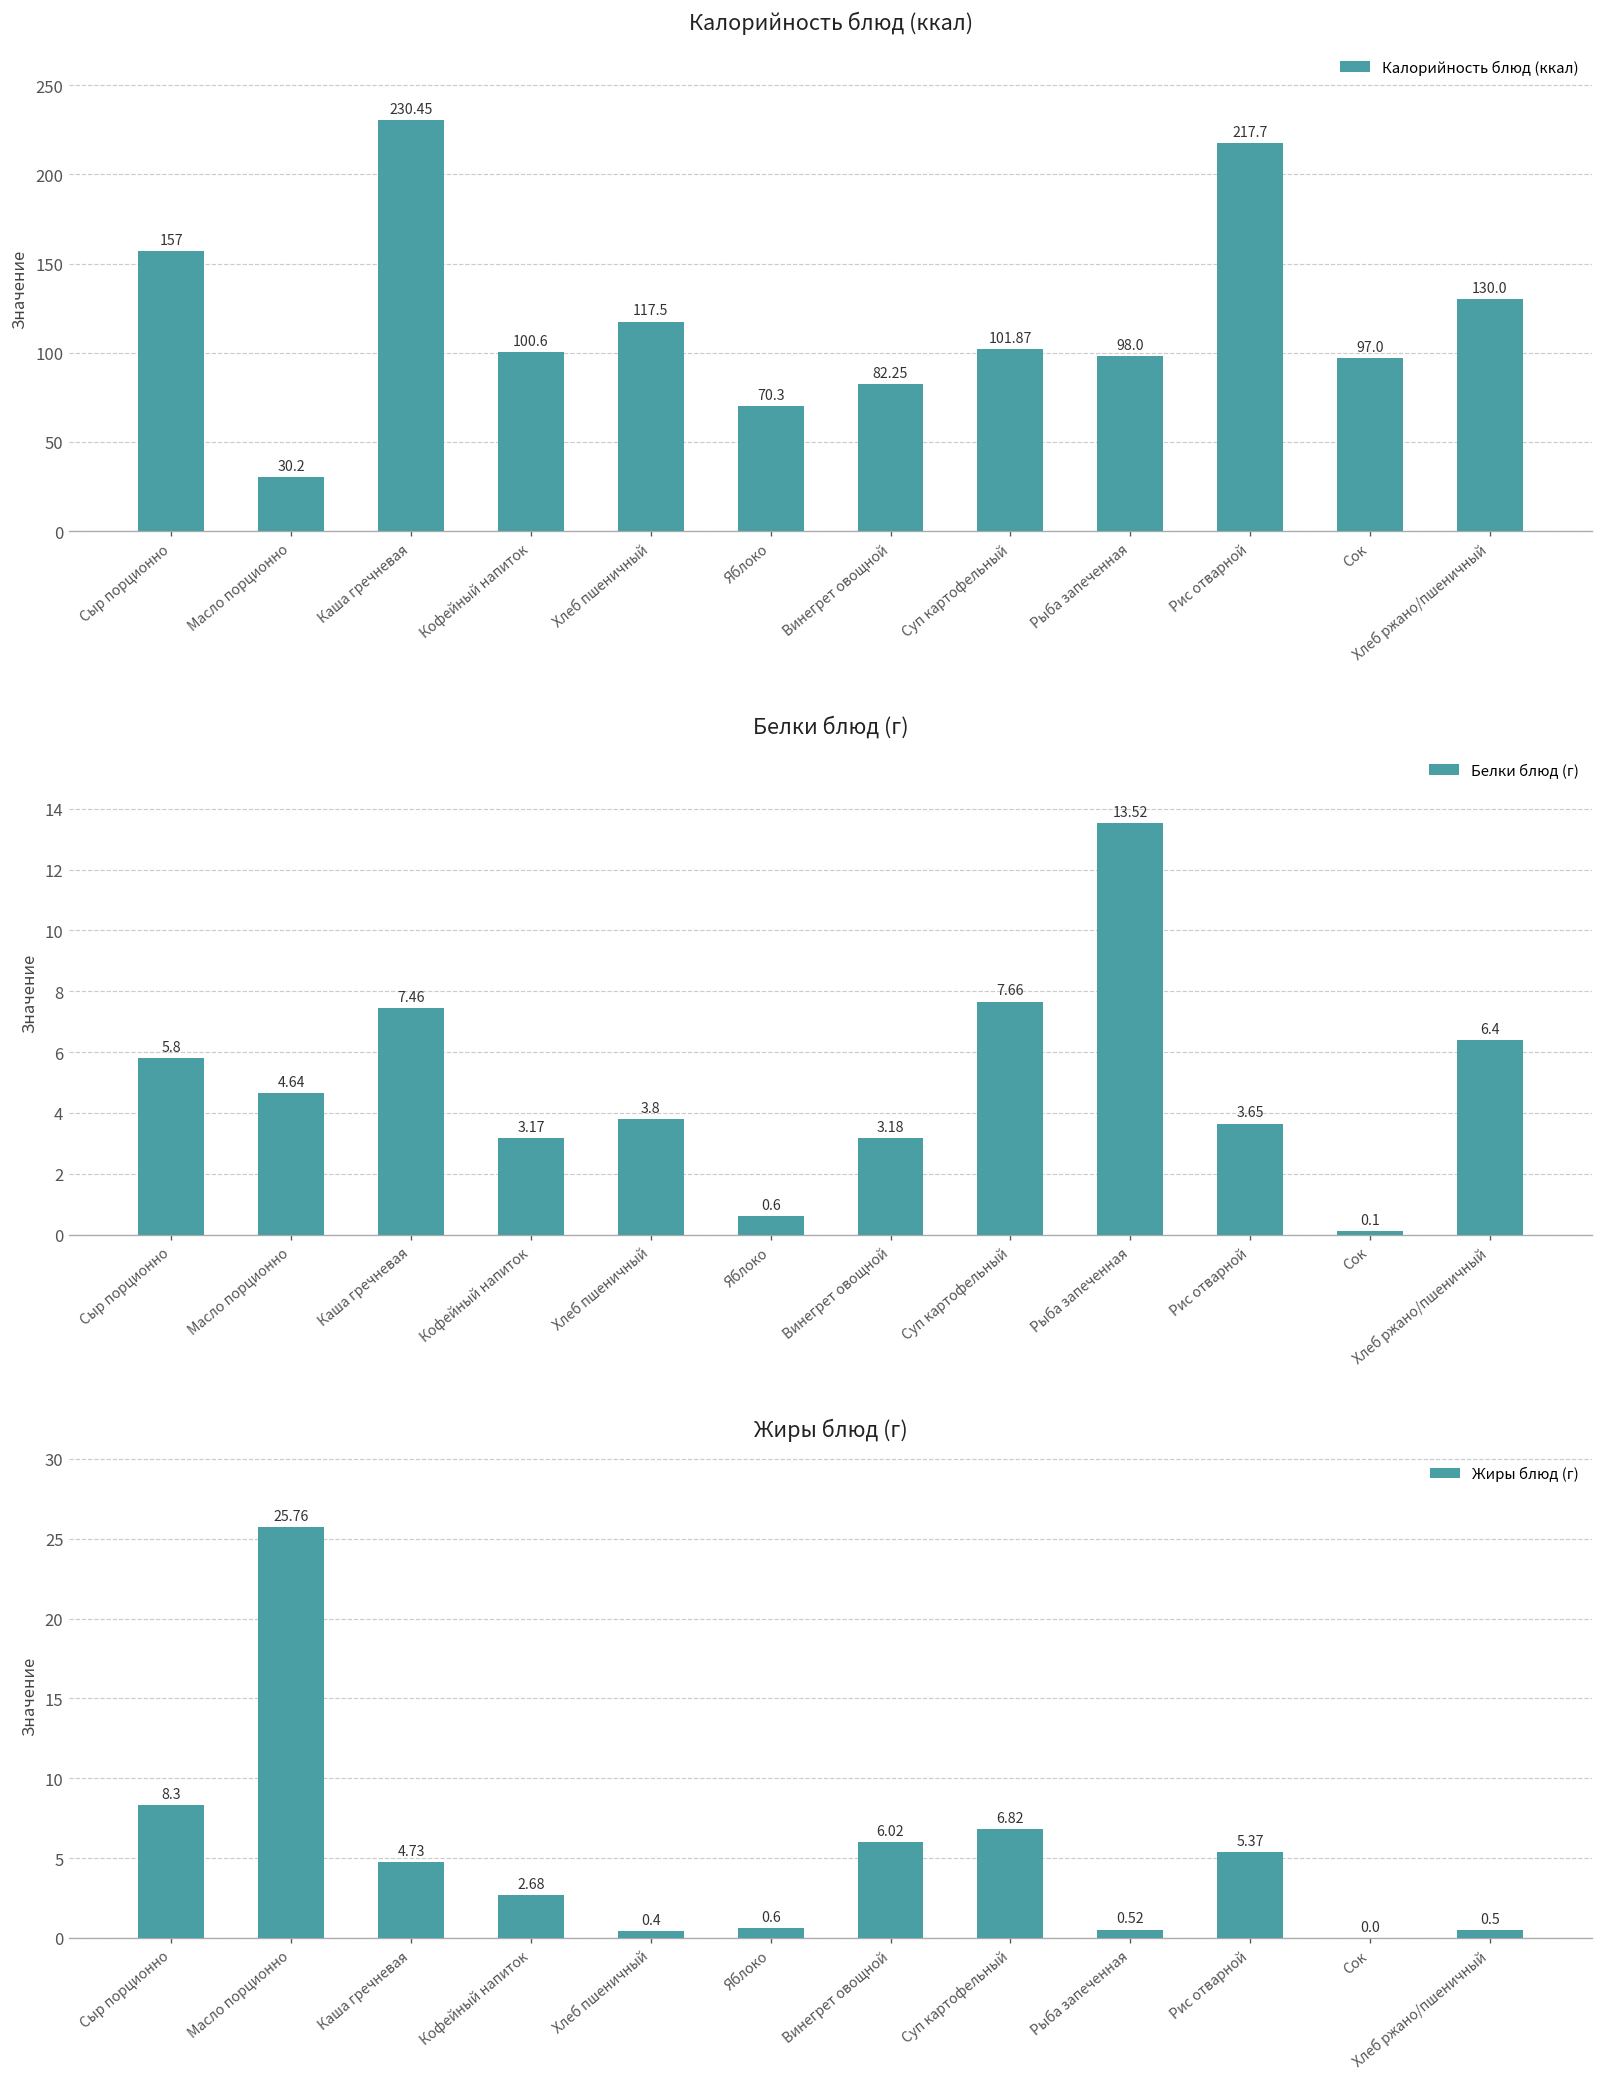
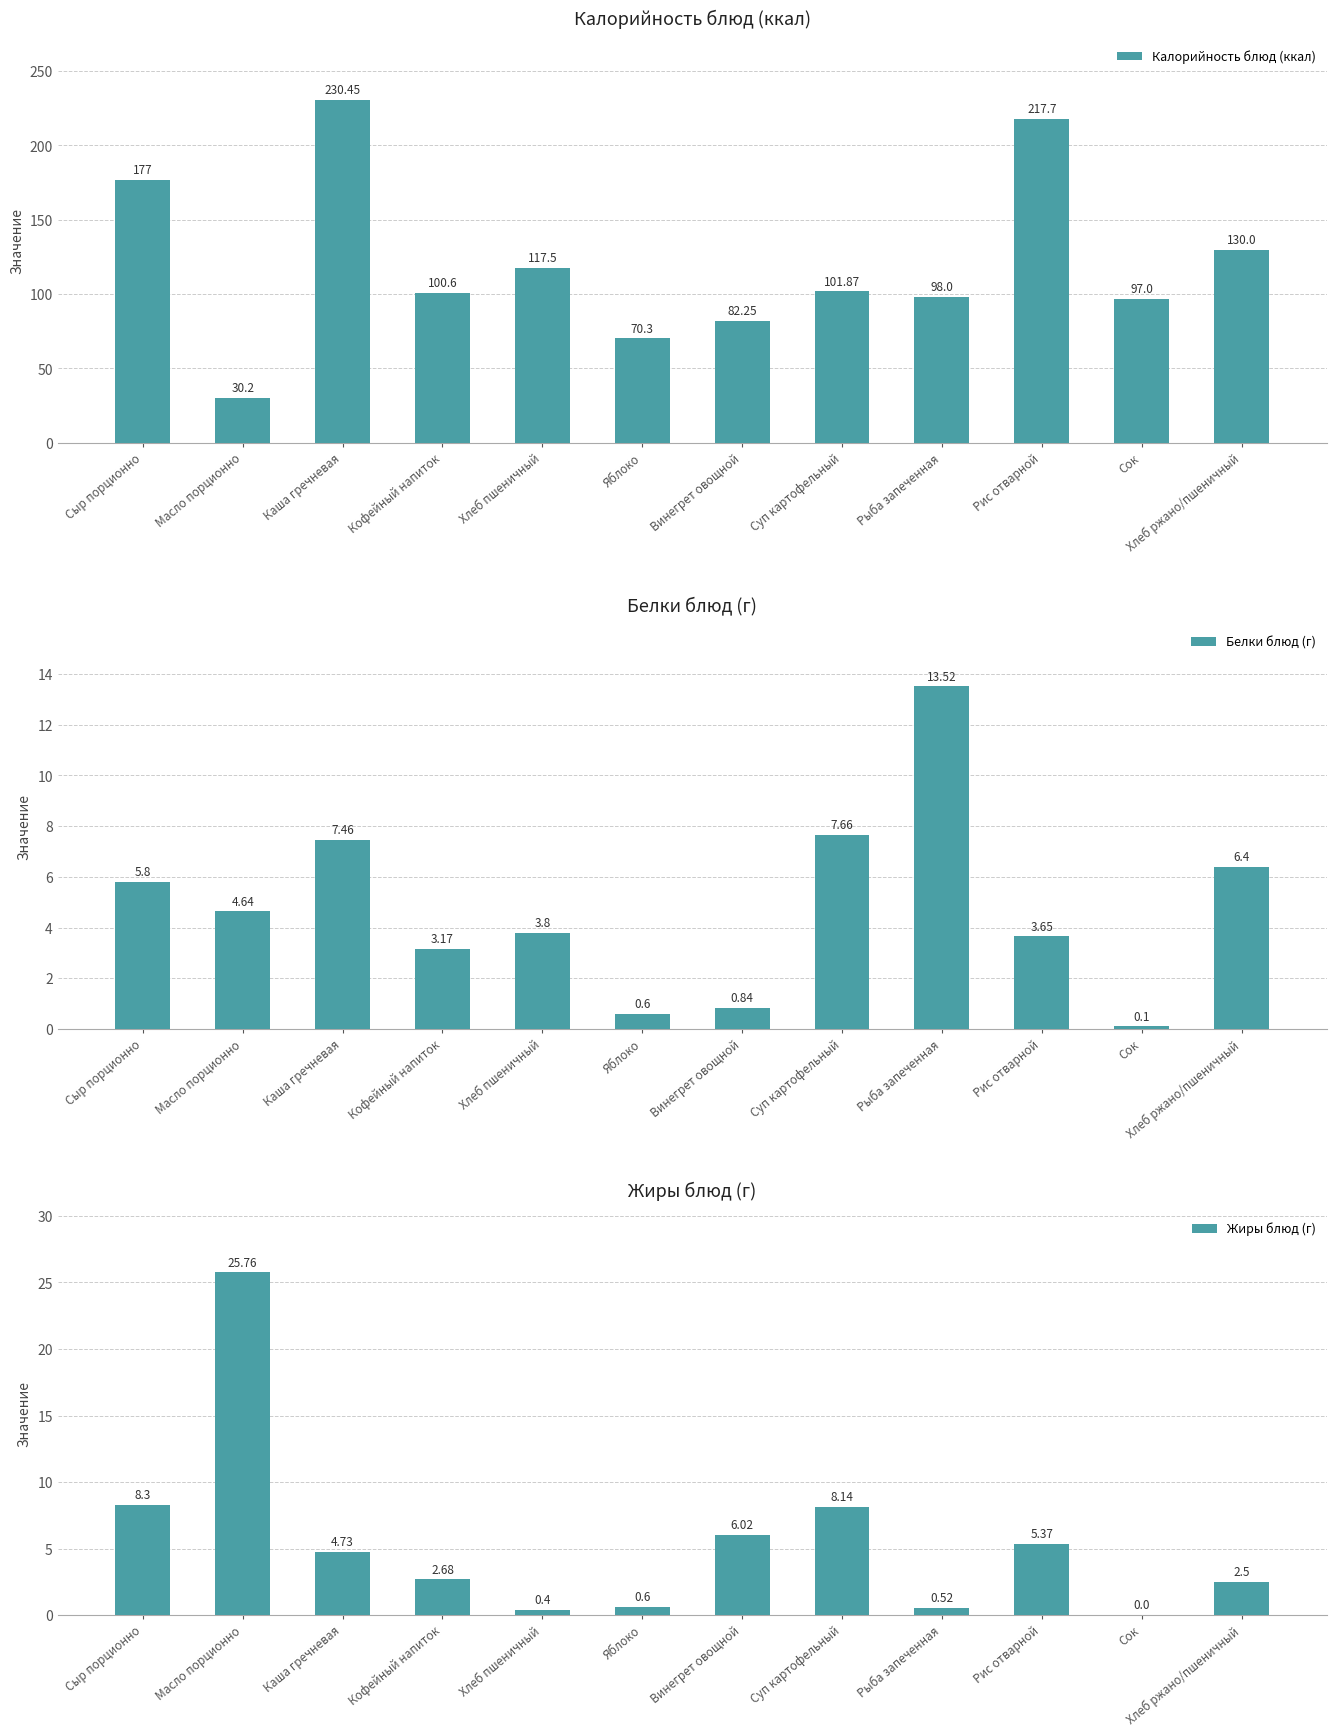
  {
    "Калорийность блюд (ккал)": {
-     "Сыр порционно": 157,
+     "Сыр порционно": 177,
      "Масло порционно": 30.2,
      "Каша гречневая": 230.45,
      "Кофейный напиток": 100.6,
      "Хлеб пшеничный": 117.5,
      "Яблоко": 70.3,
      "Винегрет овощной": 82.25,
      "Суп картофельный": 101.87,
      "Рыба запеченная": 98.0,
      "Рис отварной": 217.7,
      "Сок": 97.0,
      "Хлеб ржано/пшеничный": 130.0
    },
    "Белки блюд (г)": {
      "Сыр порционно": 5.8,
      "Масло порционно": 4.64,
      "Каша гречневая": 7.46,
      "Кофейный напиток": 3.17,
      "Хлеб пшеничный": 3.8,
      "Яблоко": 0.6,
-     "Винегрет овощной": 3.18,
+     "Винегрет овощной": 0.84,
      "Суп картофельный": 7.66,
      "Рыба запеченная": 13.52,
      "Рис отварной": 3.65,
      "Сок": 0.1,
      "Хлеб ржано/пшеничный": 6.4
    },
    "Жиры блюд (г)": {
      "Сыр порционно": 8.3,
      "Масло порционно": 25.76,
      "Каша гречневая": 4.73,
      "Кофейный напиток": 2.68,
      "Хлеб пшеничный": 0.4,
      "Яблоко": 0.6,
      "Винегрет овощной": 6.02,
-     "Суп картофельный": 6.82,
+     "Суп картофельный": 8.14,
      "Рыба запеченная": 0.52,
      "Рис отварной": 5.37,
      "Сок": 0.0,
-     "Хлеб ржано/пшеничный": 0.5
+     "Хлеб ржано/пшеничный": 2.5
    }
  }
